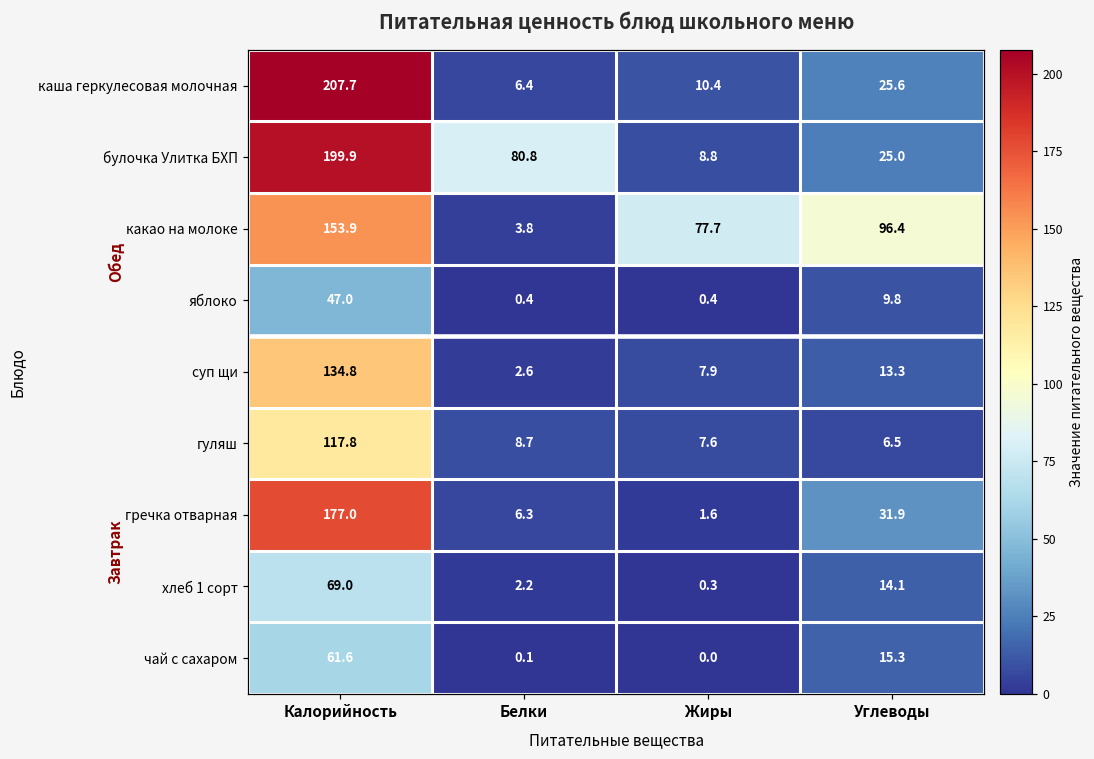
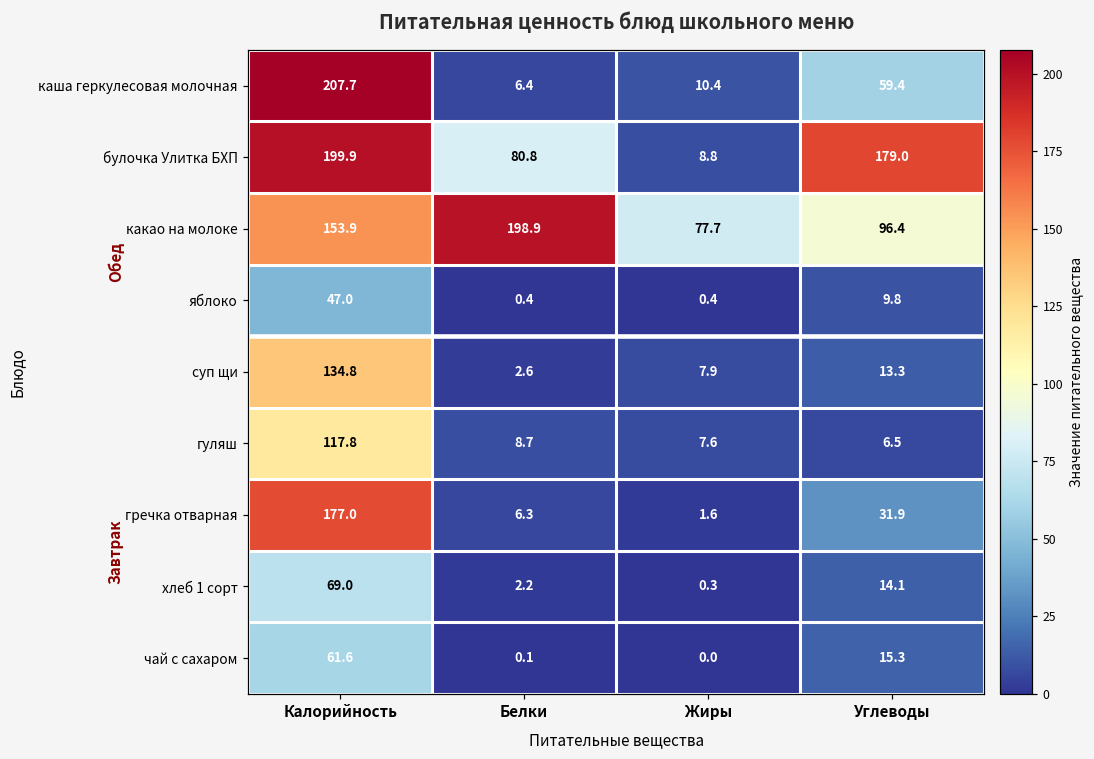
  {
    "каша геркулесовая молочная": {
      "Калорийность": 207.7,
      "Белки": 6.4,
      "Жиры": 10.4,
-     "Углеводы": 25.6
+     "Углеводы": 59.4
    },
    "булочка Улитка БХП": {
      "Калорийность": 199.9,
      "Белки": 80.8,
      "Жиры": 8.8,
-     "Углеводы": 25.0
+     "Углеводы": 179.0
    },
    "какао на молоке": {
      "Калорийность": 153.9,
-     "Белки": 3.8,
+     "Белки": 198.9,
      "Жиры": 77.7,
      "Углеводы": 96.4
    },
    "яблоко": {
      "Калорийность": 47.0,
      "Белки": 0.4,
      "Жиры": 0.4,
      "Углеводы": 9.8
    },
    "суп щи": {
      "Калорийность": 134.8,
      "Белки": 2.6,
      "Жиры": 7.9,
      "Углеводы": 13.3
    },
    "гуляш": {
      "Калорийность": 117.8,
      "Белки": 8.7,
      "Жиры": 7.6,
      "Углеводы": 6.5
    },
    "гречка отварная": {
      "Калорийность": 177.0,
      "Белки": 6.3,
      "Жиры": 1.6,
      "Углеводы": 31.9
    },
    "хлеб 1 сорт": {
      "Калорийность": 69.0,
      "Белки": 2.2,
      "Жиры": 0.3,
      "Углеводы": 14.1
    },
    "чай с сахаром": {
      "Калорийность": 61.6,
      "Белки": 0.1,
      "Жиры": 0.0,
      "Углеводы": 15.3
    }
  }
